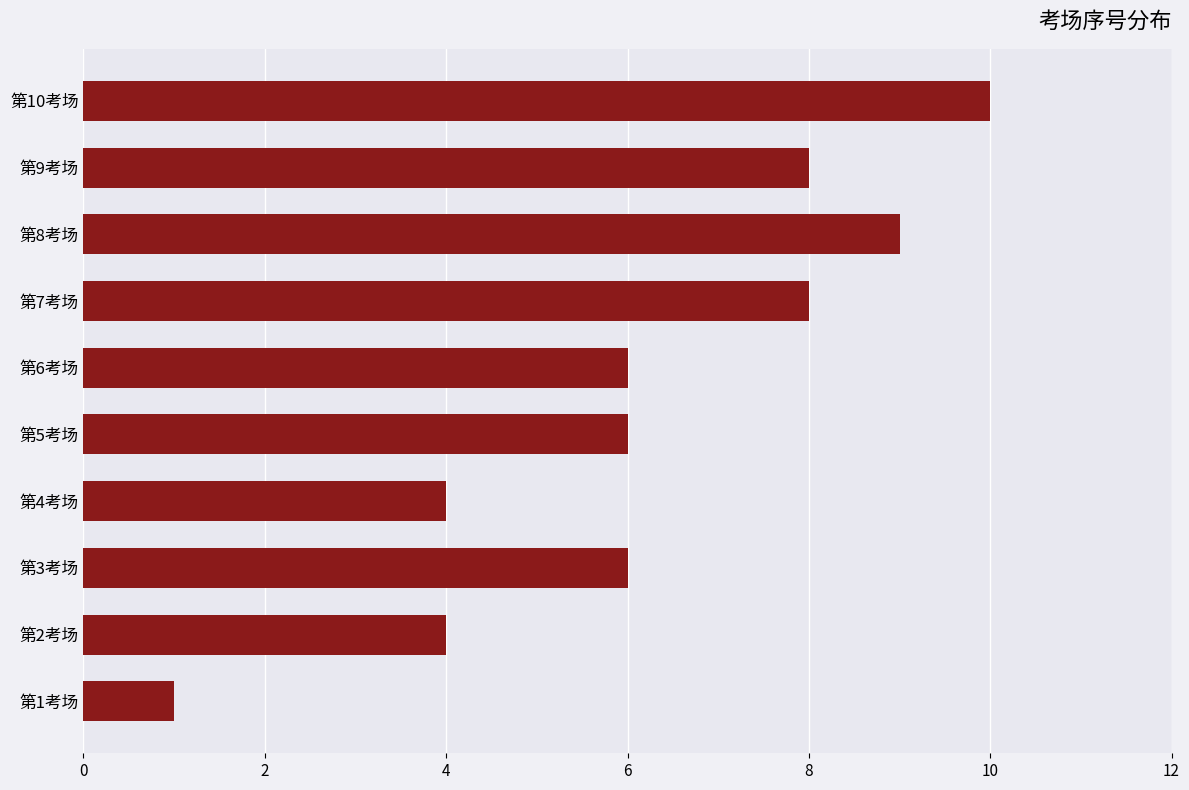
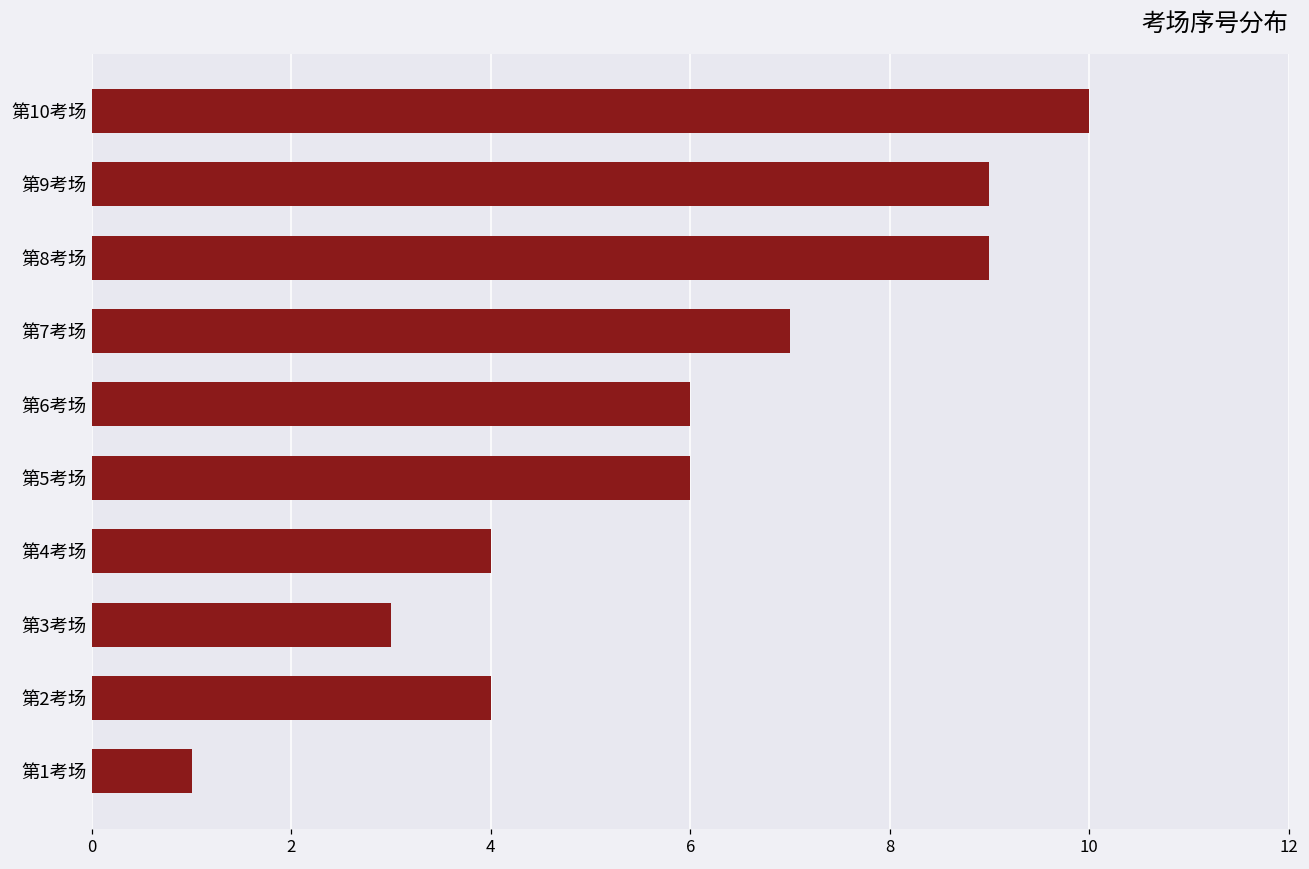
  {
    "第10考场": 10,
-   "第9考场": 8,
+   "第9考场": 9,
    "第8考场": 9,
-   "第7考场": 8,
+   "第7考场": 7,
    "第6考场": 6,
    "第5考场": 6,
    "第4考场": 4,
-   "第3考场": 6,
+   "第3考场": 3,
    "第2考场": 4,
    "第1考场": 1
  }
